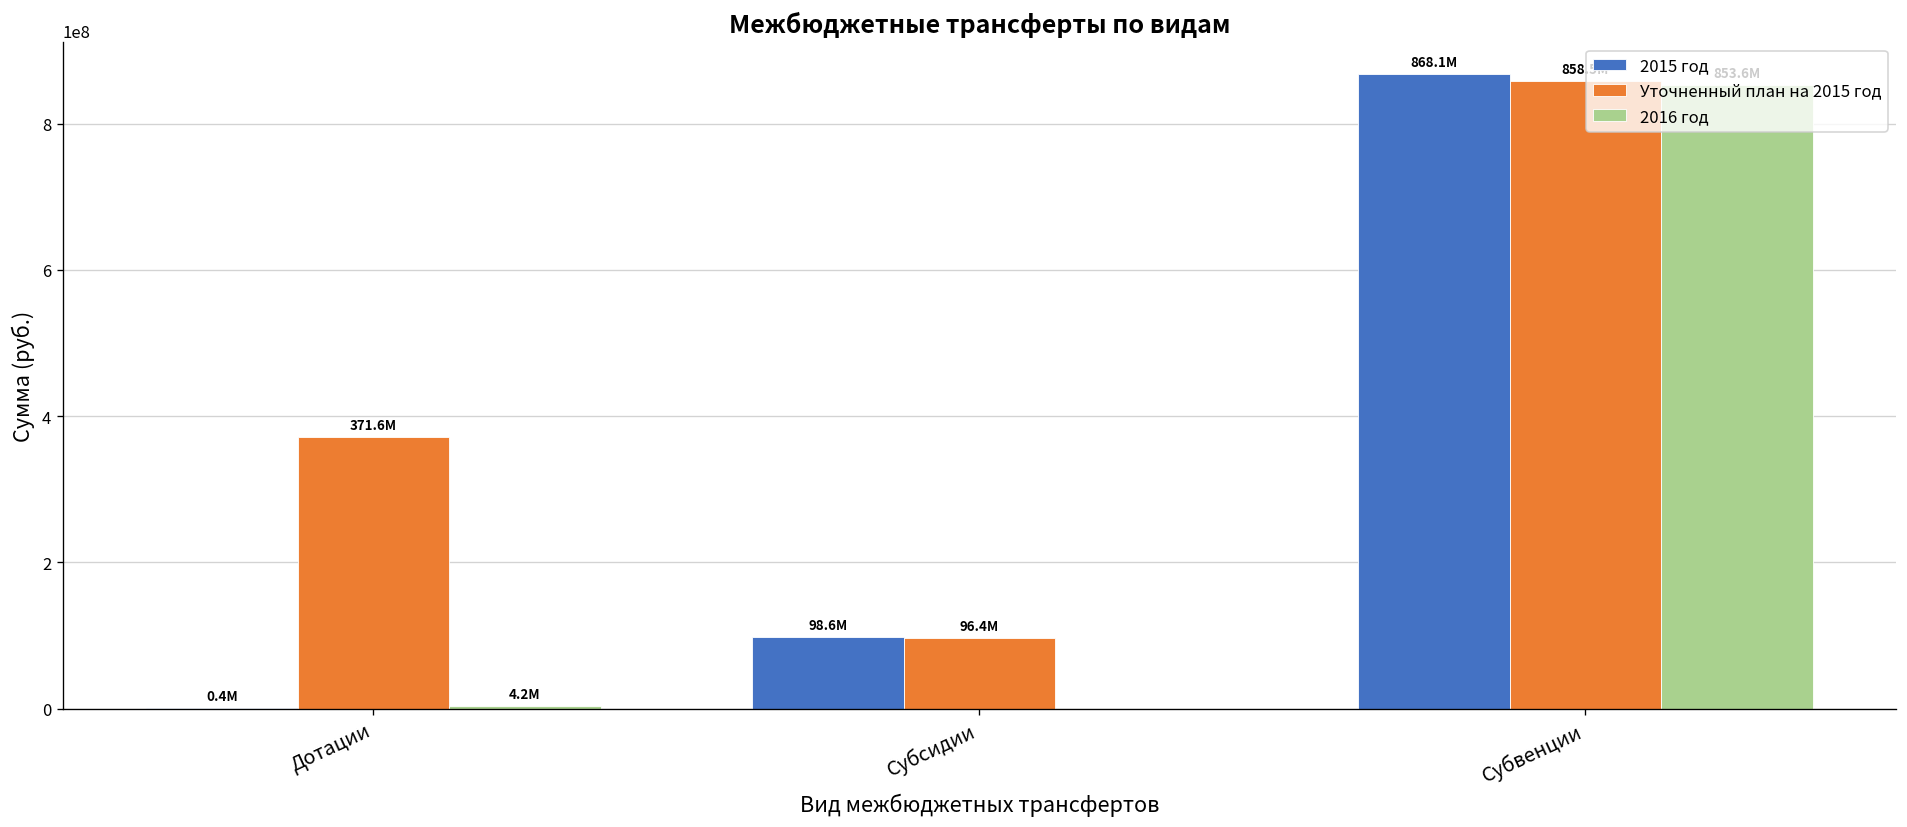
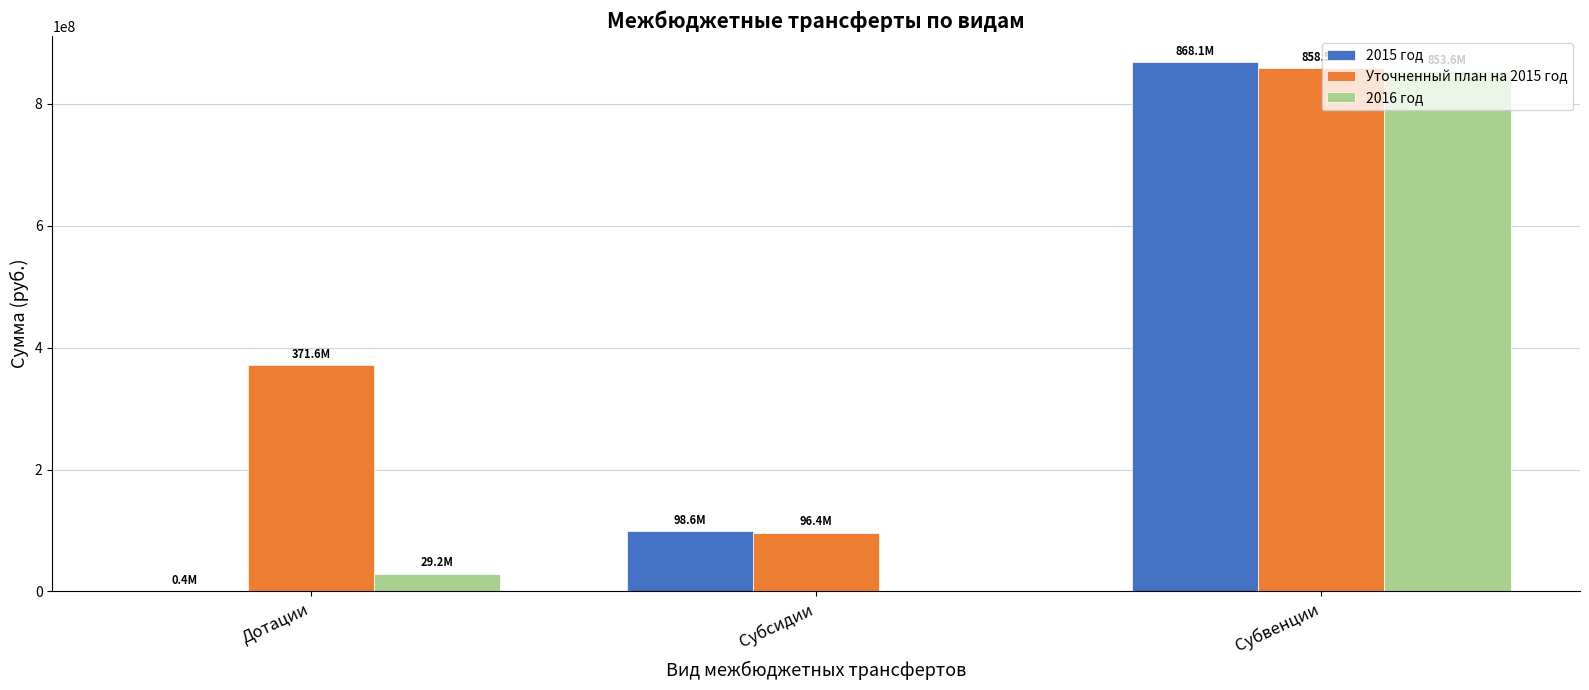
  {
    "2015 год": {
      "Дотации": "0.4M",
      "Субсидии": "98.6M",
      "Субвенции": "868.1M"
    },
    "Уточненный план на 2015 год": {
      "Дотации": "371.6M",
      "Субсидии": "96.4M"
    },
    "2016 год": {
-     "Дотации": "4.2M"
+     "Дотации": "29.2M"
    }
  }
